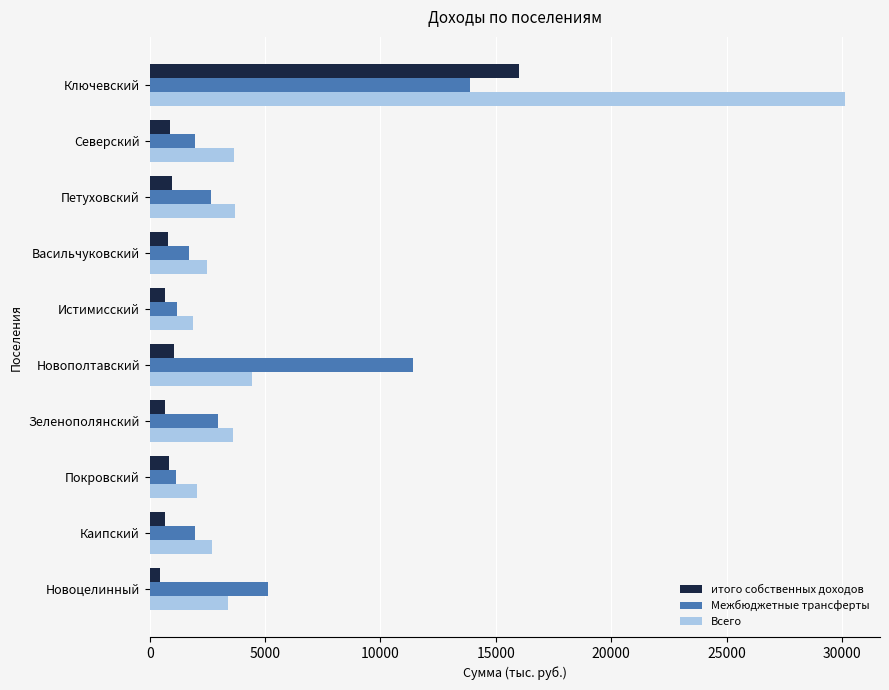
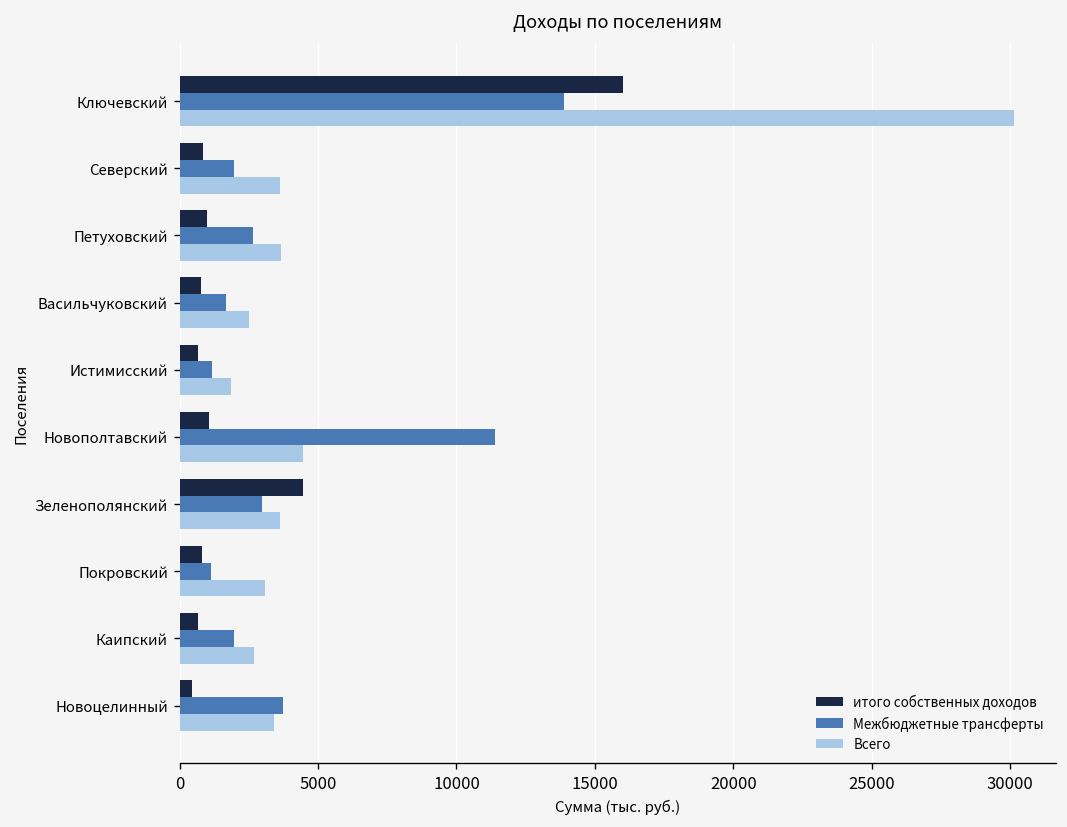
  {
    "итого собственных доходов": {
      "Ключевский": 16000,
      "Северский": 900,
      "Петуховский": 1000,
      "Васильчуковский": 800,
      "Истимисский": 700,
      "Новополтавский": 1100,
-     "Зеленополянский": 700,
+     "Зеленополянский": 4500,
      "Покровский": 800,
      "Каипский": 700,
      "Новоцелинный": 400
    },
    "Межбюджетные трансферты": {
      "Ключевский": 13900,
      "Северский": 2000,
      "Петуховский": 2700,
      "Васильчуковский": 1700,
      "Истимисский": 1200,
      "Новополтавский": 11400,
      "Зеленополянский": 3000,
      "Покровский": 1100,
      "Каипский": 2000,
-     "Новоцелинный": 5100
+     "Новоцелинный": 3700
    },
    "Всего": {
      "Ключевский": 30100,
      "Северский": 3600,
      "Петуховский": 3700,
      "Васильчуковский": 2500,
      "Истимисский": 1900,
      "Новополтавский": 4400,
      "Зеленополянский": 3600,
-     "Покровский": 2000,
+     "Покровский": 3100,
      "Каипский": 2700,
      "Новоцелинный": 3400
    }
  }
